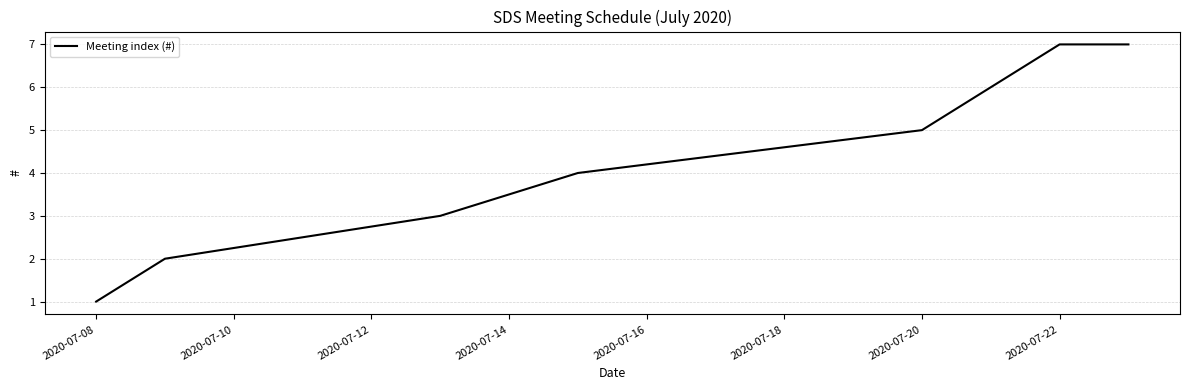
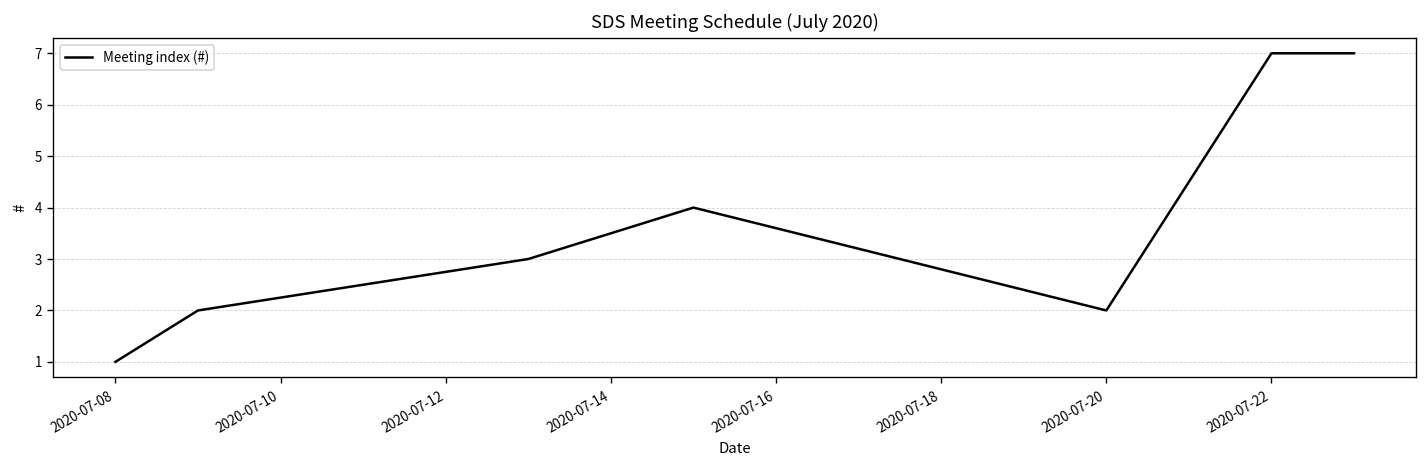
  {
    "2020-07-08": 1,
-   "2020-07-20": 5,
+   "2020-07-20": 2,
    "2020-07-22": 7
  }
